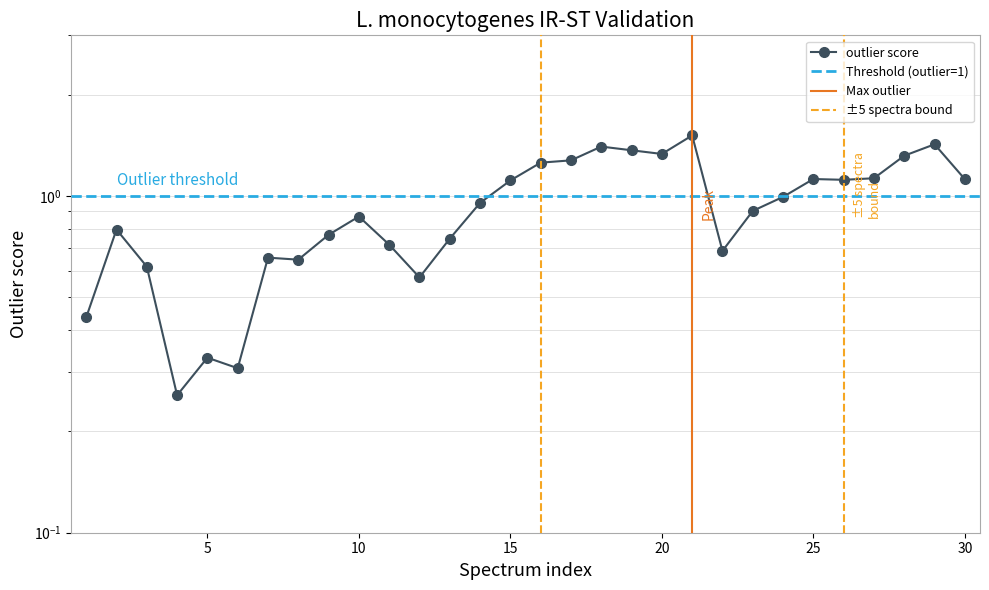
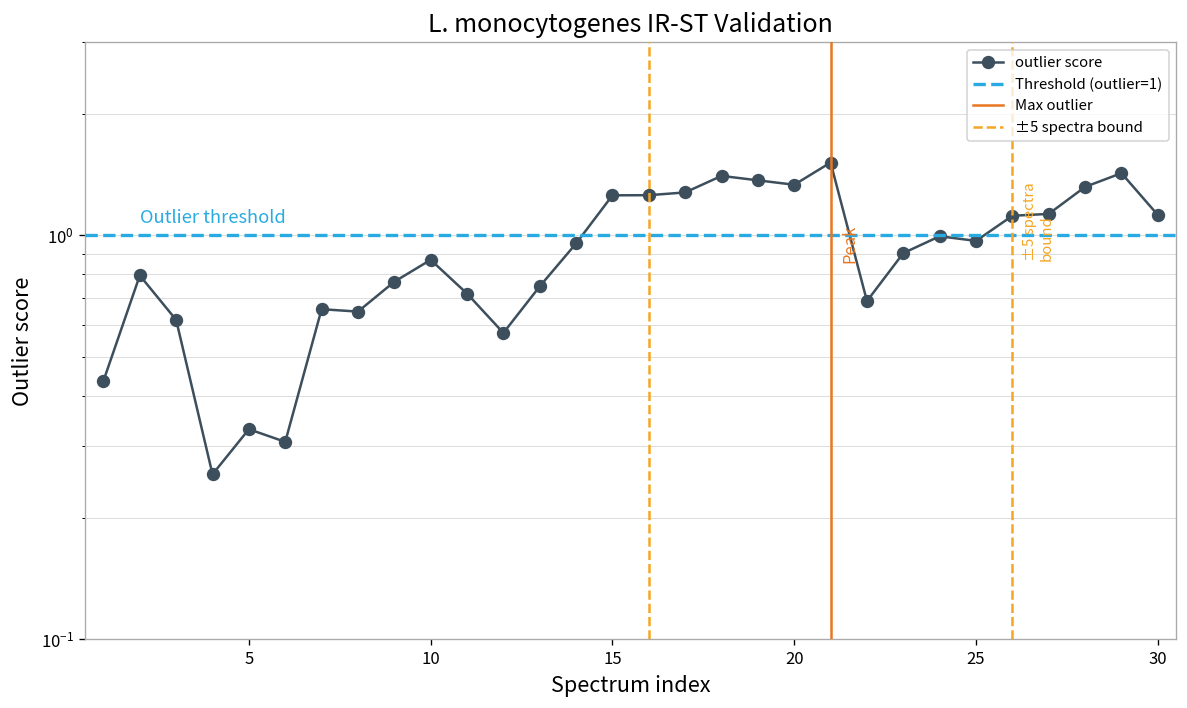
  {
    "5": 0.33,
    "10": 0.87,
-   "15": 1.11,
+   "15": 1.26,
    "20": 1.33,
-   "25": 1.12,
+   "25": 0.97,
    "30": 1.12
  }
